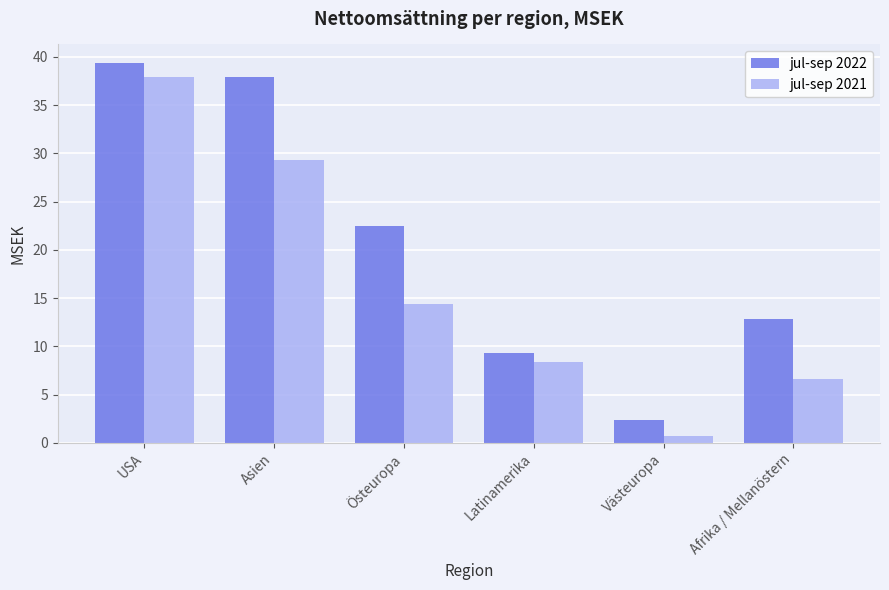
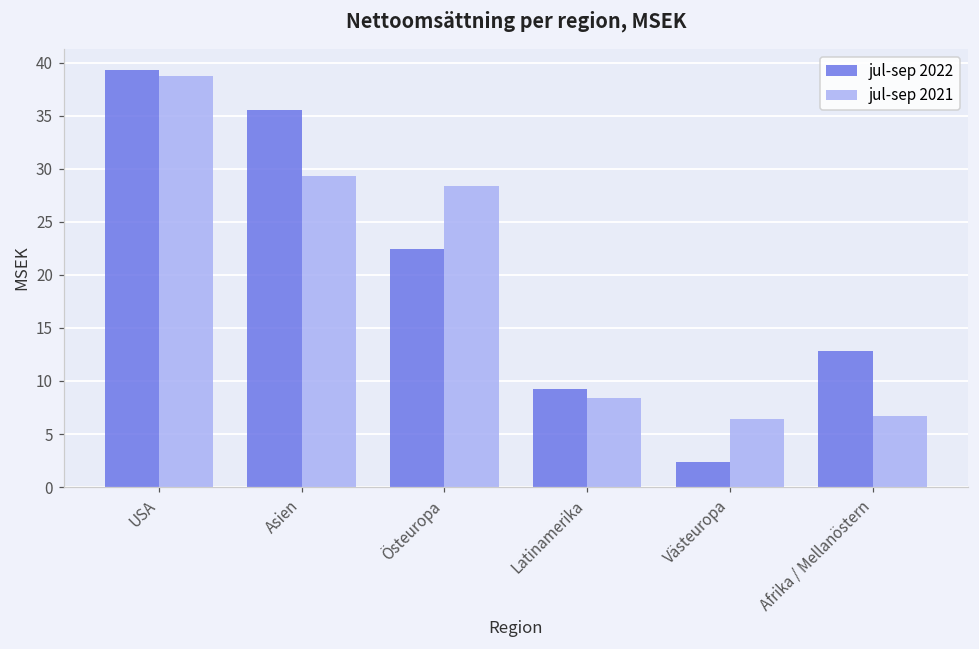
  {
    "jul-sep 2022": {
      "USA": 39,
-     "Asien": 38,
+     "Asien": 36,
      "Östeuropa": 22,
      "Latinamerika": 9,
      "Västeuropa": 2,
      "Afrika / Mellanöstern": 13
    },
    "jul-sep 2021": {
-     "USA": 38,
+     "USA": 39,
      "Asien": 29,
-     "Östeuropa": 14,
+     "Östeuropa": 28,
      "Latinamerika": 8,
-     "Västeuropa": 1,
+     "Västeuropa": 6,
      "Afrika / Mellanöstern": 7
    }
  }
